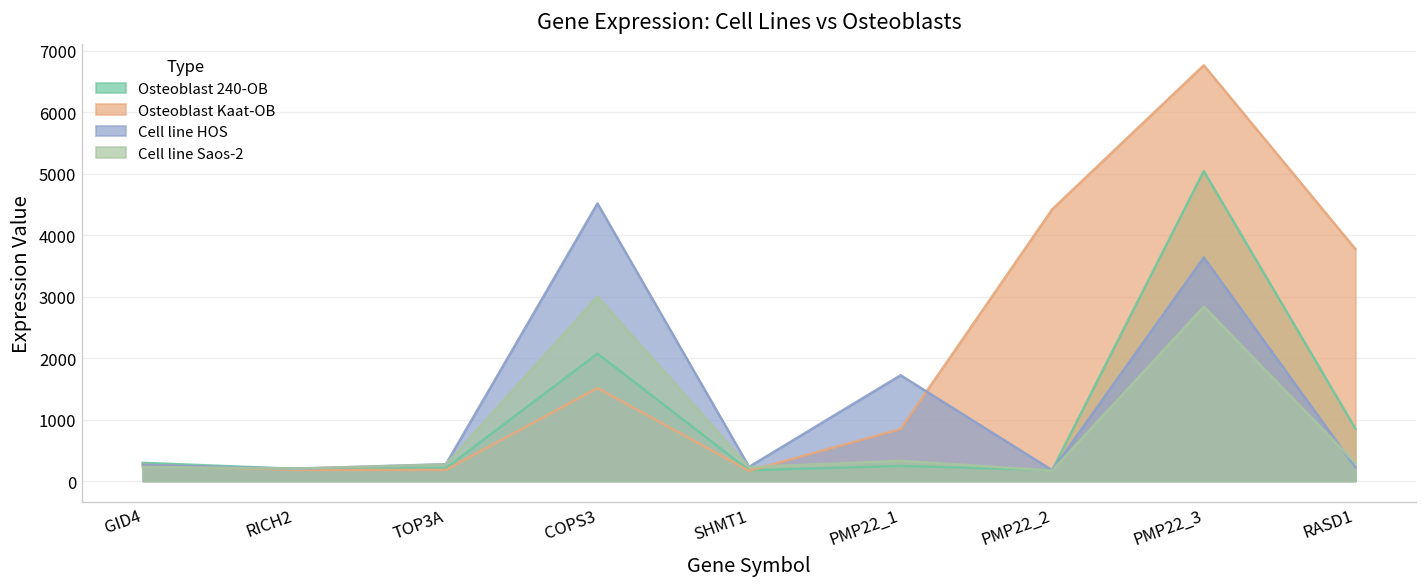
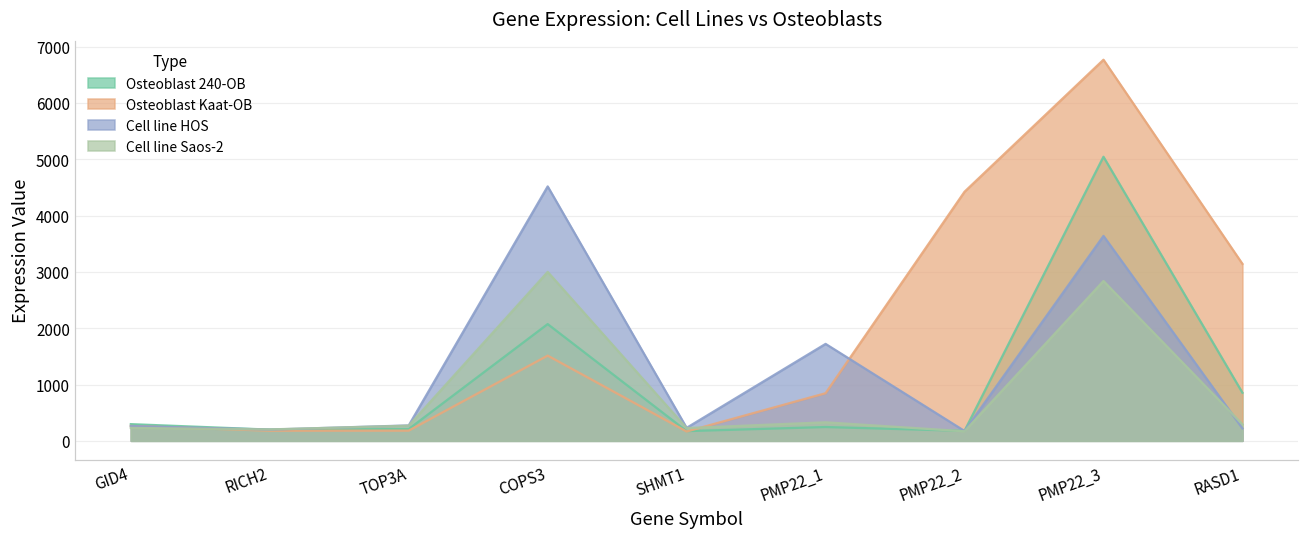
  {
    "Osteoblast Kaat-OB": {
      "COPS3": 1500,
      "PMP22_1": 800,
      "PMP22_2": 4400,
      "PMP22_3": 6800,
-     "RASD1": 3800
+     "RASD1": 3100
    },
    "Cell line HOS": {
      "COPS3": 4500,
      "PMP22_1": 1700,
      "PMP22_3": 3600,
      "RASD1": 200
    }
  }
